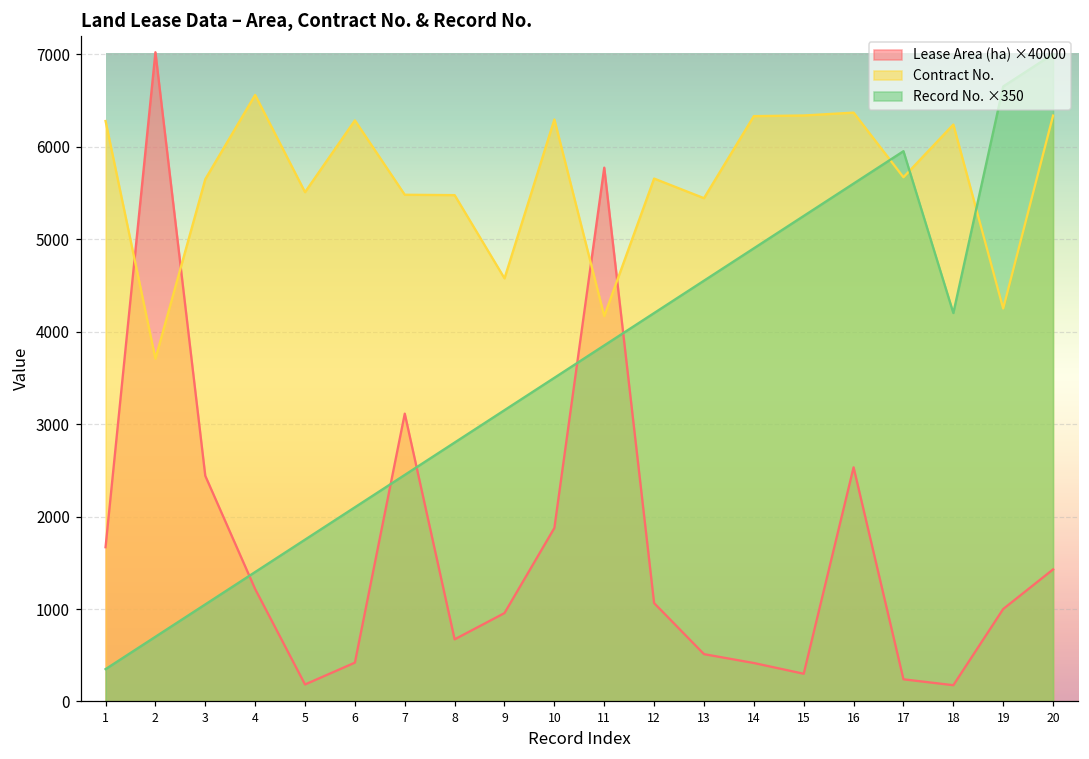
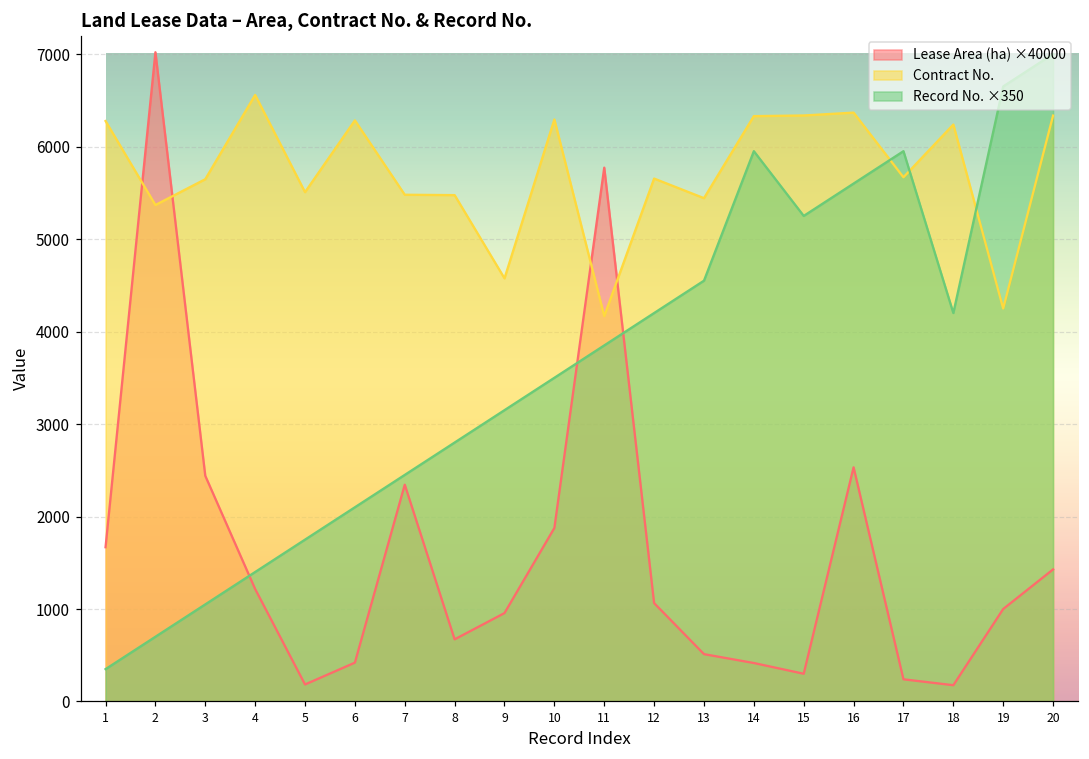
  {
    "Lease Area (ha) ×40000": {
      "1": 1700,
      "2": 7000,
      "3": 2400,
      "4": 1200,
      "5": 200,
      "6": 400,
-     "7": 3100,
+     "7": 2300,
      "8": 700,
      "9": 1000,
      "10": 1900,
      "11": 5800,
      "12": 1100,
      "13": 500,
      "14": 400,
      "15": 300,
      "16": 2500,
      "17": 200,
      "18": 200,
      "19": 1000,
      "20": 1400
    },
    "Contract No.": {
      "1": 6300,
-     "2": 3700,
+     "2": 5400,
      "3": 5600,
      "4": 6600,
      "5": 5500,
      "6": 6300,
      "7": 5500,
      "8": 5500,
      "9": 4600,
      "10": 6300,
      "11": 4200,
      "12": 5700,
      "13": 5400,
      "14": 6300,
      "15": 6300,
      "16": 6400,
      "17": 5700,
      "18": 6200,
      "19": 4200,
      "20": 6300
    },
    "Record No. ×350": {
      "1": 400,
      "2": 700,
      "3": 1100,
      "4": 1400,
      "5": 1800,
      "6": 2100,
      "7": 2500,
      "8": 2800,
      "9": 3200,
      "10": 3500,
      "11": 3900,
      "12": 4200,
      "13": 4600,
-     "14": 4900,
+     "14": 6000,
      "15": 5300,
      "16": 5600,
      "17": 6000,
      "18": 4200
    }
  }
